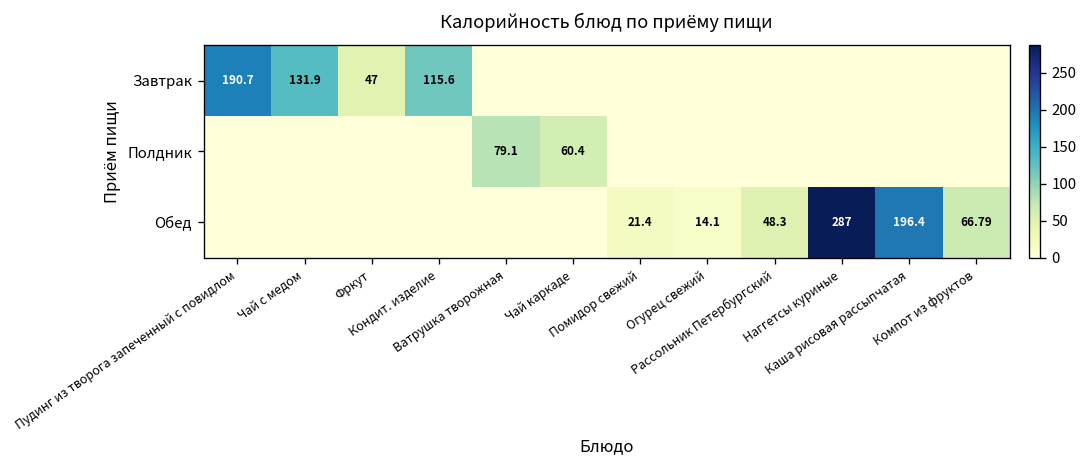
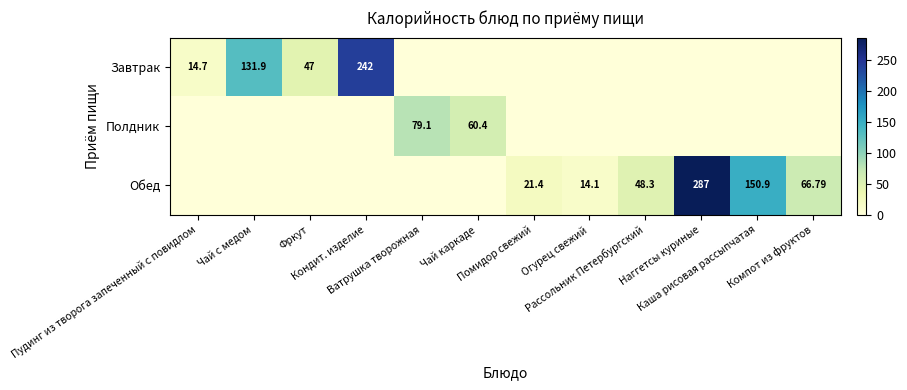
  {
    "Завтрак": {
-     "Пудинг из творога запеченный с повидлом": 190.7,
+     "Пудинг из творога запеченный с повидлом": 14.7,
      "Чай с медом": 131.9,
      "Фркут": 47,
-     "Кондит. изделие": 115.6
+     "Кондит. изделие": 242
    },
    "Полдник": {
      "Ватрушка творожная": 79.1,
      "Чай каркаде": 60.4
    },
    "Обед": {
      "Помидор свежий": 21.4,
      "Огурец свежий": 14.1,
      "Рассольник Петербургский": 48.3,
      "Наггетсы куриные": 287,
-     "Каша рисовая рассыпчатая": 196.4,
+     "Каша рисовая рассыпчатая": 150.9,
      "Компот из фруктов": 66.79
    }
  }
